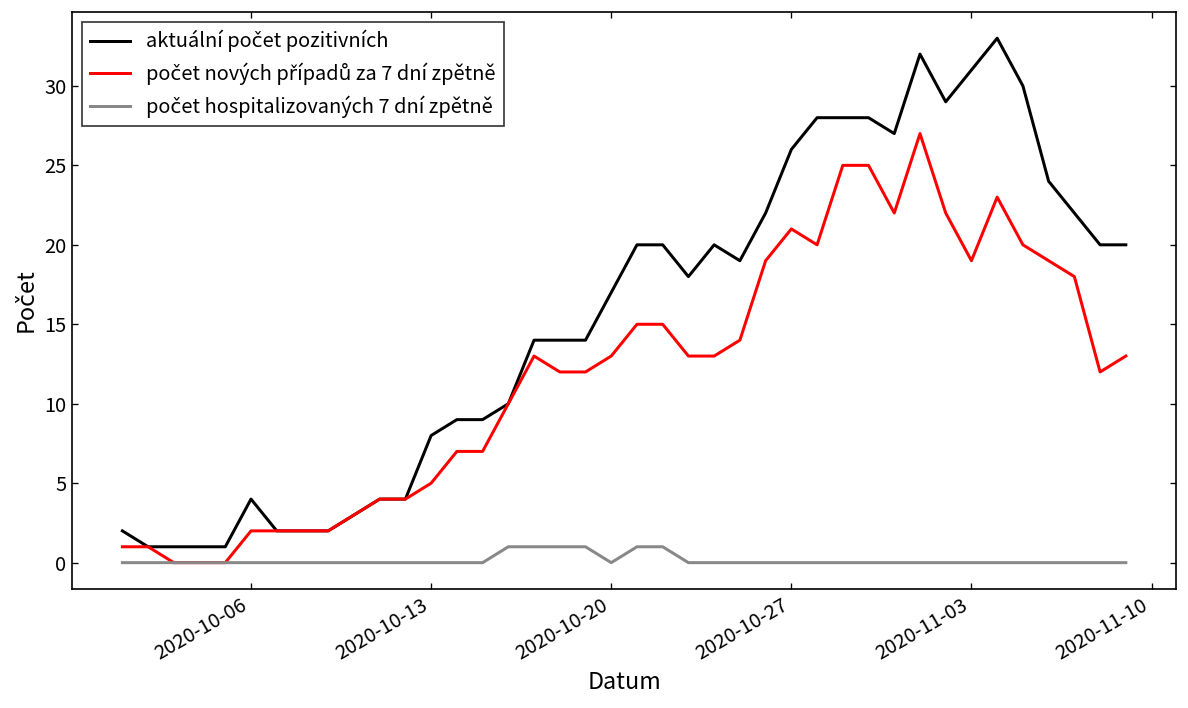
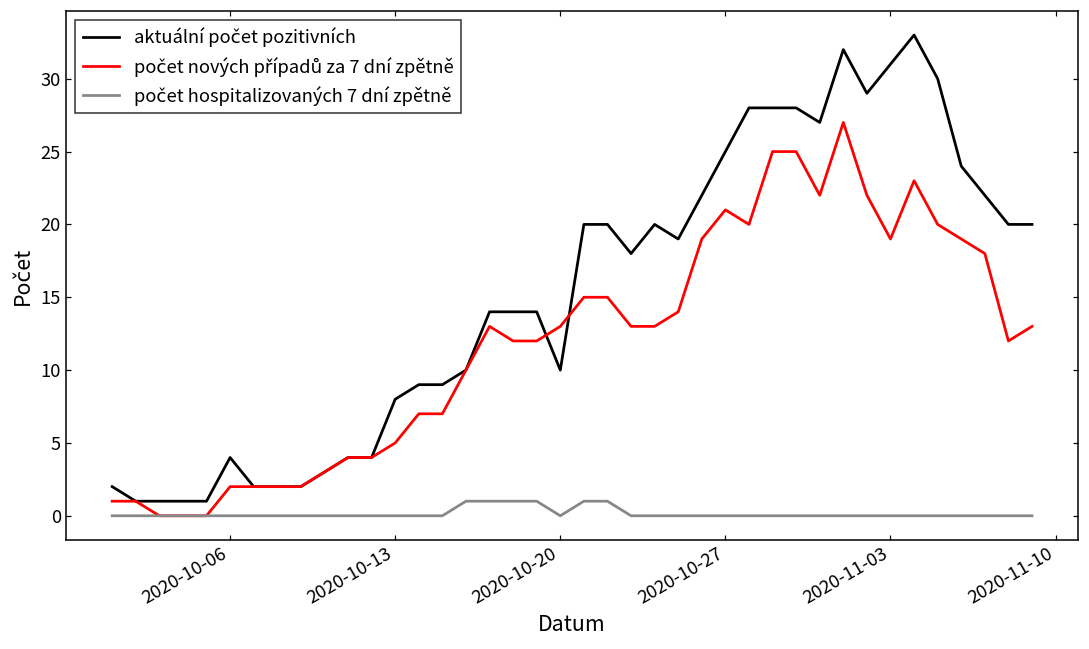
  {
    "aktuální počet pozitivních": {
      "2020-10-06": 4,
      "2020-10-13": 8,
-     "2020-10-20": 17,
-     "2020-10-27": 26,
+     "2020-10-20": 10,
+     "2020-10-27": 25,
      "2020-11-03": 31
    },
    "počet nových případů za 7 dní zpětně": {
      "2020-10-06": 2,
      "2020-10-13": 5,
      "2020-10-20": 13,
      "2020-10-27": 21,
      "2020-11-03": 19
    },
    "počet hospitalizovaných 7 dní zpětně": {
      "2020-10-06": 0,
      "2020-10-13": 0,
      "2020-10-20": 0,
      "2020-10-27": 0,
      "2020-11-03": 0
    }
  }
